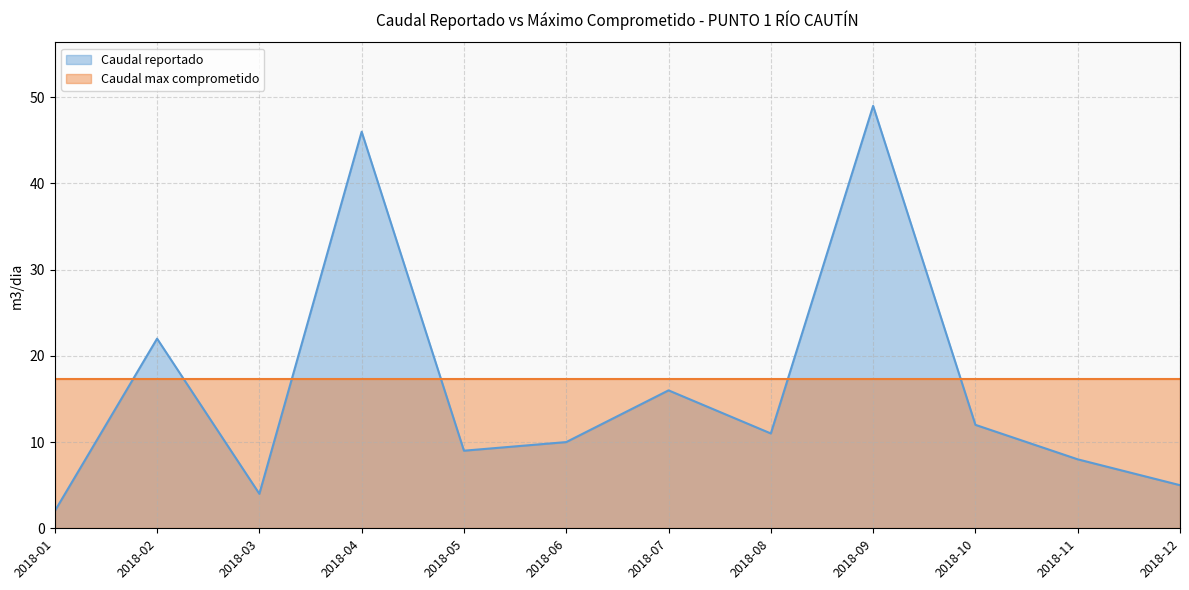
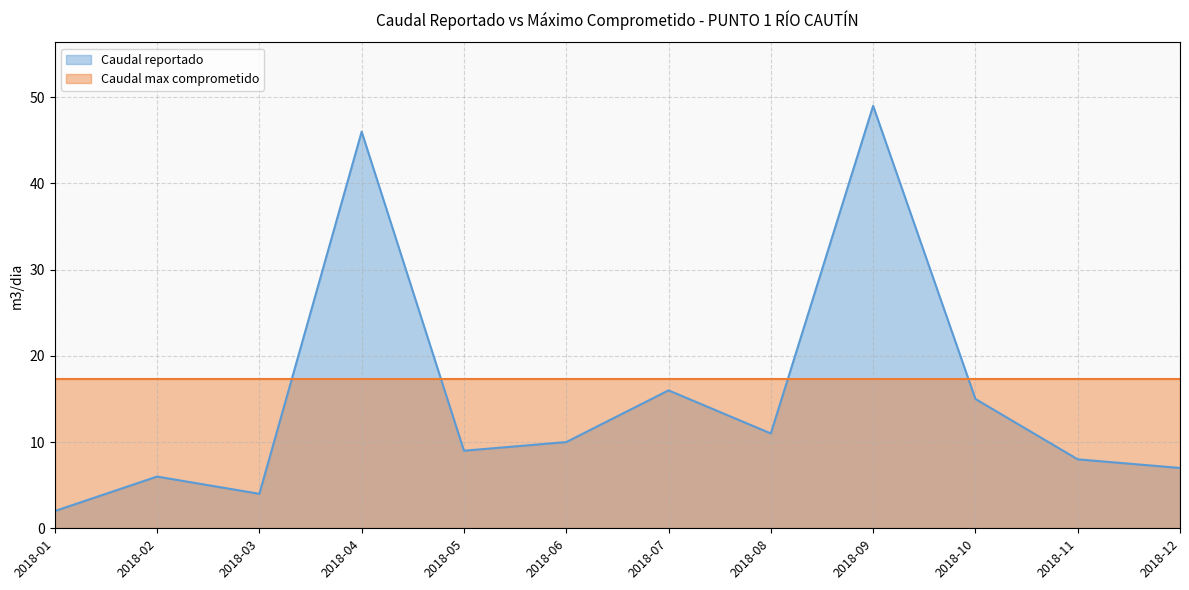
  {
    "Caudal reportado": {
      "2018-01": 2,
-     "2018-02": 22,
+     "2018-02": 6,
      "2018-03": 4,
      "2018-04": 46,
      "2018-05": 9,
      "2018-06": 10,
      "2018-07": 16,
      "2018-08": 11,
      "2018-09": 49,
-     "2018-10": 12,
+     "2018-10": 15,
      "2018-11": 8,
-     "2018-12": 5
+     "2018-12": 7
    },
    "Caudal max comprometido": {
      "2018-01": 17,
      "2018-02": 17,
      "2018-03": 17,
      "2018-04": 17,
      "2018-05": 17,
      "2018-06": 17,
      "2018-07": 17,
      "2018-08": 17,
      "2018-09": 17,
      "2018-10": 17,
      "2018-11": 17,
      "2018-12": 17
    }
  }
